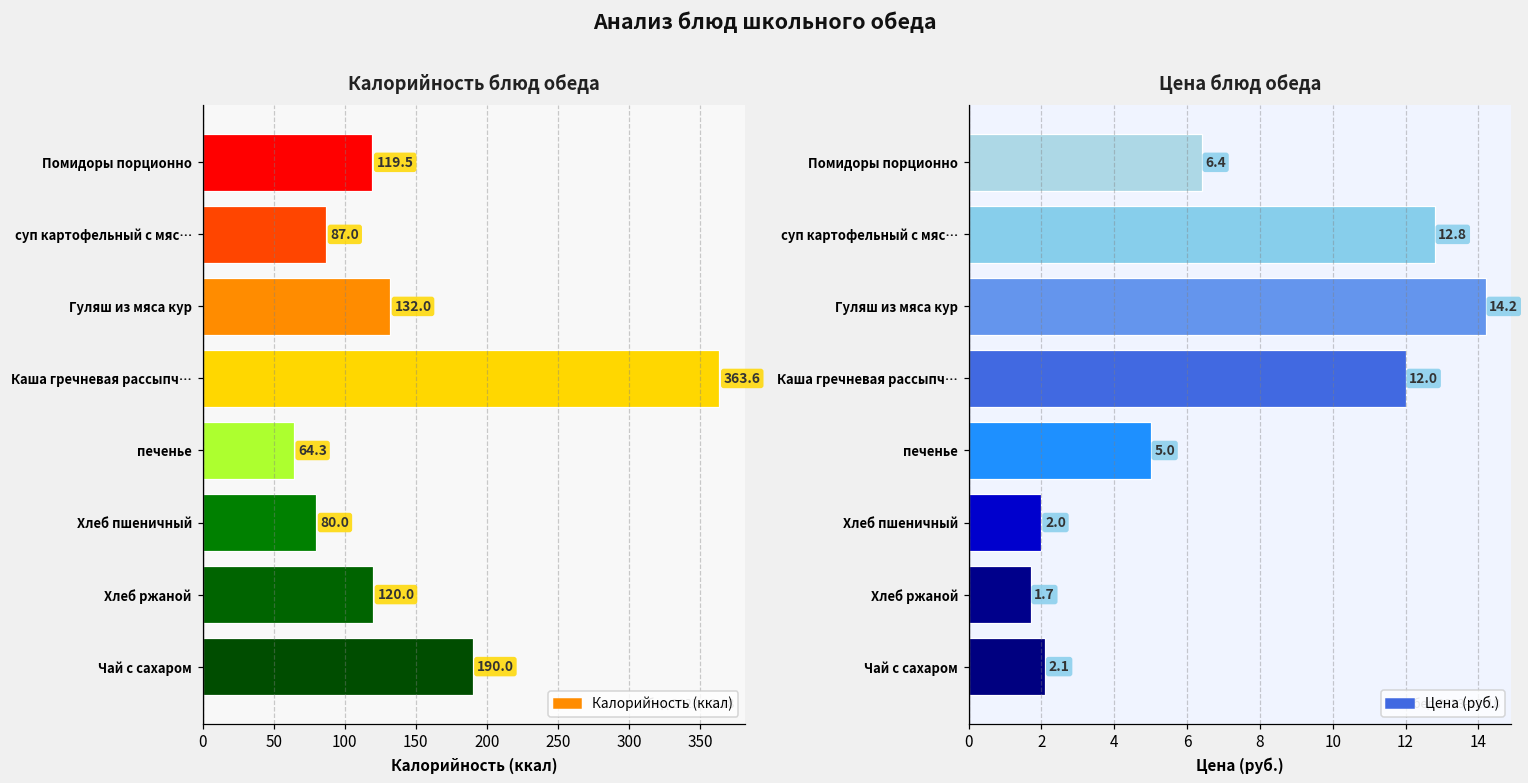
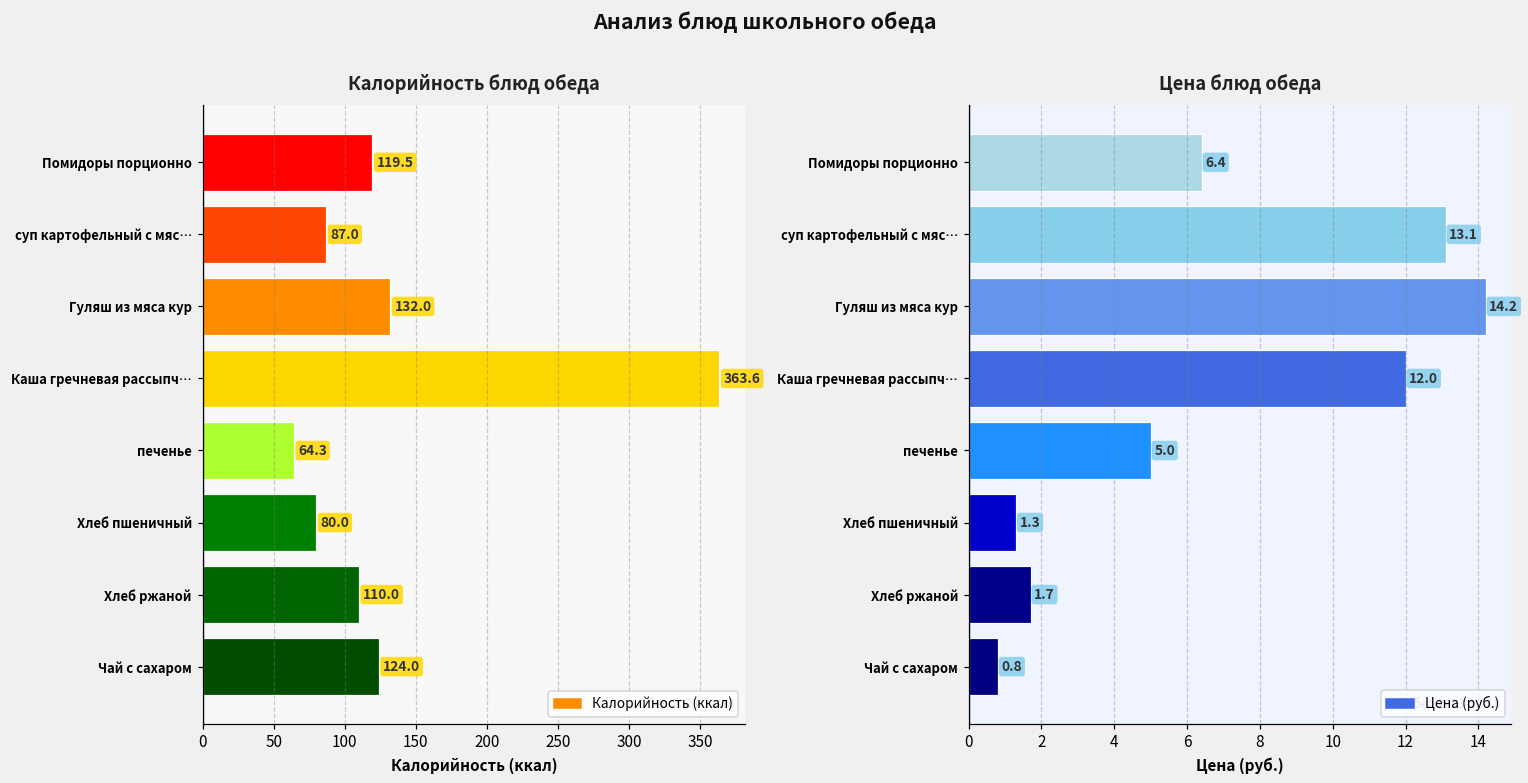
  {
    "Калорийность блюд обеда": {
-     "Хлеб ржаной": 120.0,
-     "Чай с сахаром": 190.0
+     "Хлеб ржаной": 110.0,
+     "Чай с сахаром": 124.0
    },
    "Цена блюд обеда": {
-     "суп картофельный с мяс…": 12.8,
-     "Хлеб пшеничный": 2.0,
-     "Чай с сахаром": 2.1
+     "суп картофельный с мяс…": 13.1,
+     "Хлеб пшеничный": 1.3,
+     "Чай с сахаром": 0.8
    }
  }
